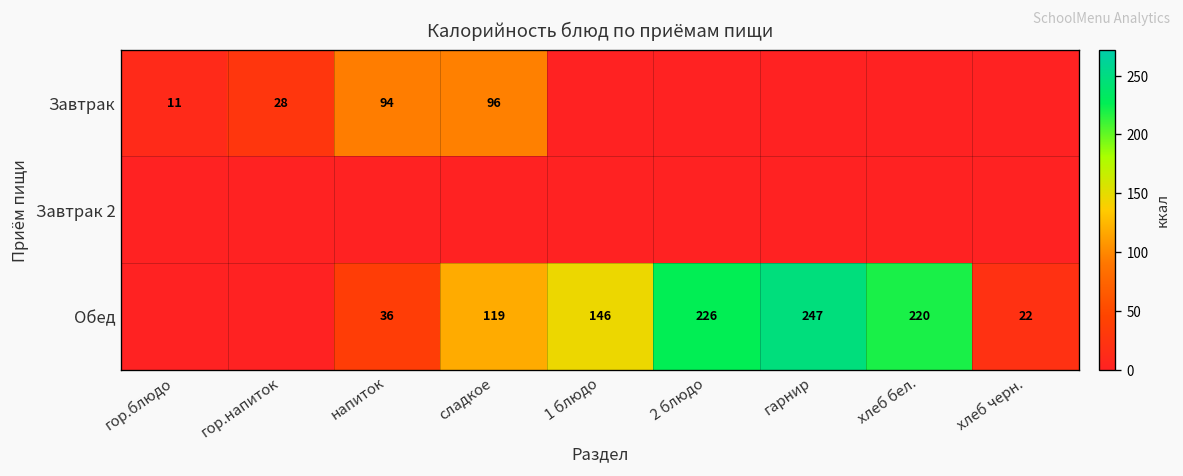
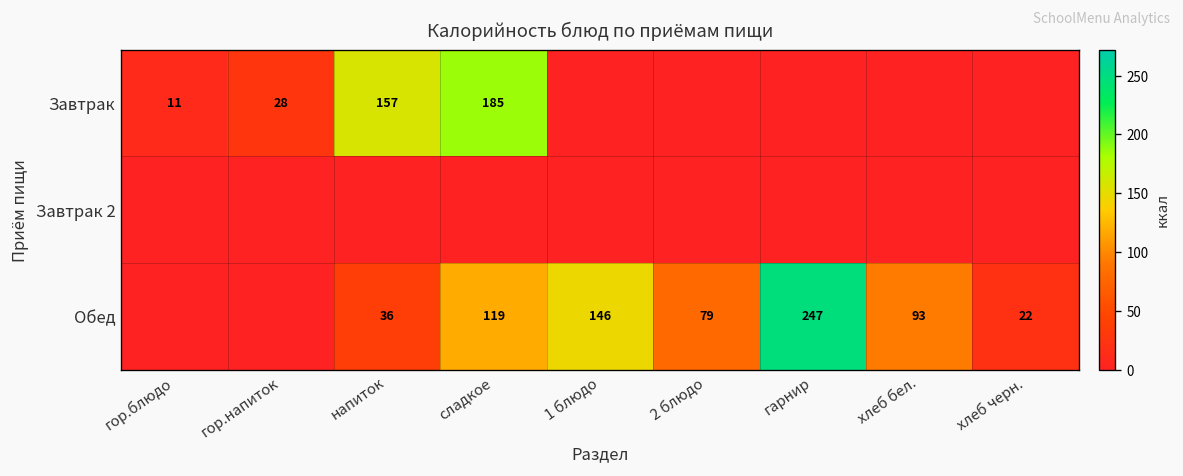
  {
    "Завтрак": {
      "гор.блюдо": 11,
      "гор.напиток": 28,
-     "напиток": 94,
-     "сладкое": 96
+     "напиток": 157,
+     "сладкое": 185
    },
    "Обед": {
      "напиток": 36,
      "сладкое": 119,
      "1 блюдо": 146,
-     "2 блюдо": 226,
+     "2 блюдо": 79,
      "гарнир": 247,
-     "хлеб бел.": 220,
+     "хлеб бел.": 93,
      "хлеб черн.": 22
    }
  }
